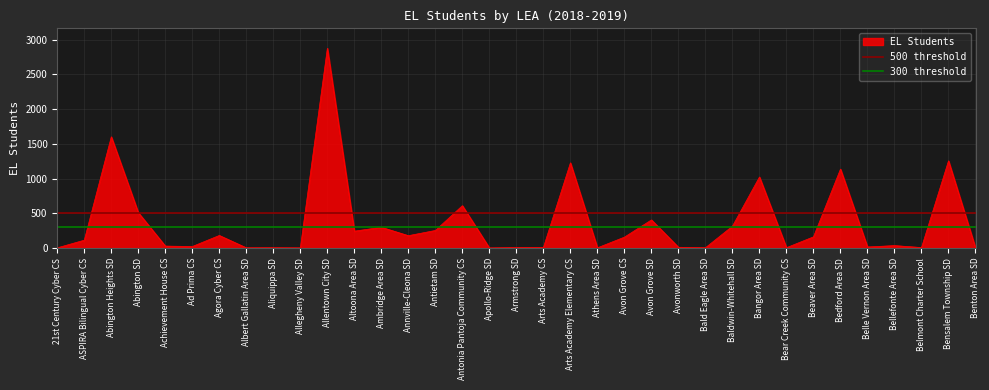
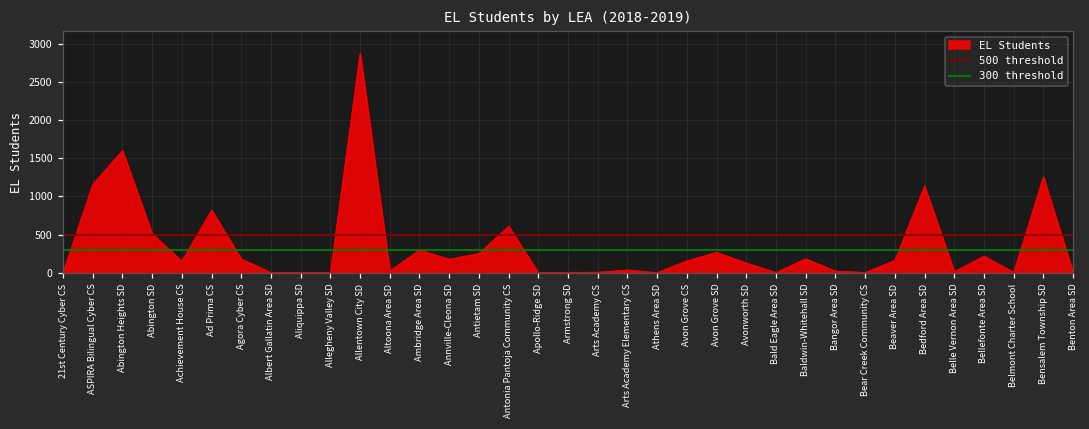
  {
    "21st Century Cyber CS": 0,
-   "ASPIRA Bilingual Cyber CS": 100,
+   "ASPIRA Bilingual Cyber CS": 1200,
    "Abington Heights SD": 1600,
    "Abington SD": 500,
-   "Achievement House CS": 0,
-   "Ad Prima CS": 0,
+   "Achievement House CS": 200,
+   "Ad Prima CS": 800,
    "Agora Cyber CS": 200,
    "Albert Gallatin Area SD": 0,
    "Aliquippa SD": 0,
    "Allegheny Valley SD": 0,
    "Allentown City SD": 2900,
-   "Altoona Area SD": 200,
+   "Altoona Area SD": 0,
    "Ambridge Area SD": 300,
    "Annville-Cleona SD": 200,
    "Antietam SD": 300,
    "Antonia Pantoja Community CS": 600,
    "Apollo-Ridge SD": 0,
    "Armstrong SD": 0,
    "Arts Academy CS": 0,
-   "Arts Academy Elementary CS": 1200,
+   "Arts Academy Elementary CS": 0,
    "Athens Area SD": 0,
    "Avon Grove CS": 200,
-   "Avon Grove SD": 400,
-   "Avonworth SD": 0,
+   "Avon Grove SD": 300,
+   "Avonworth SD": 100,
    "Bald Eagle Area SD": 0,
-   "Baldwin-Whitehall SD": 300,
-   "Bangor Area SD": 1000,
+   "Baldwin-Whitehall SD": 200,
+   "Bangor Area SD": 0,
    "Bear Creek Community CS": 0,
    "Beaver Area SD": 200,
    "Bedford Area SD": 1100,
    "Belle Vernon Area SD": 0,
-   "Bellefonte Area SD": 0,
+   "Bellefonte Area SD": 200,
    "Belmont Charter School": 0,
    "Bensalem Township SD": 1300,
    "Benton Area SD": 0
  }
